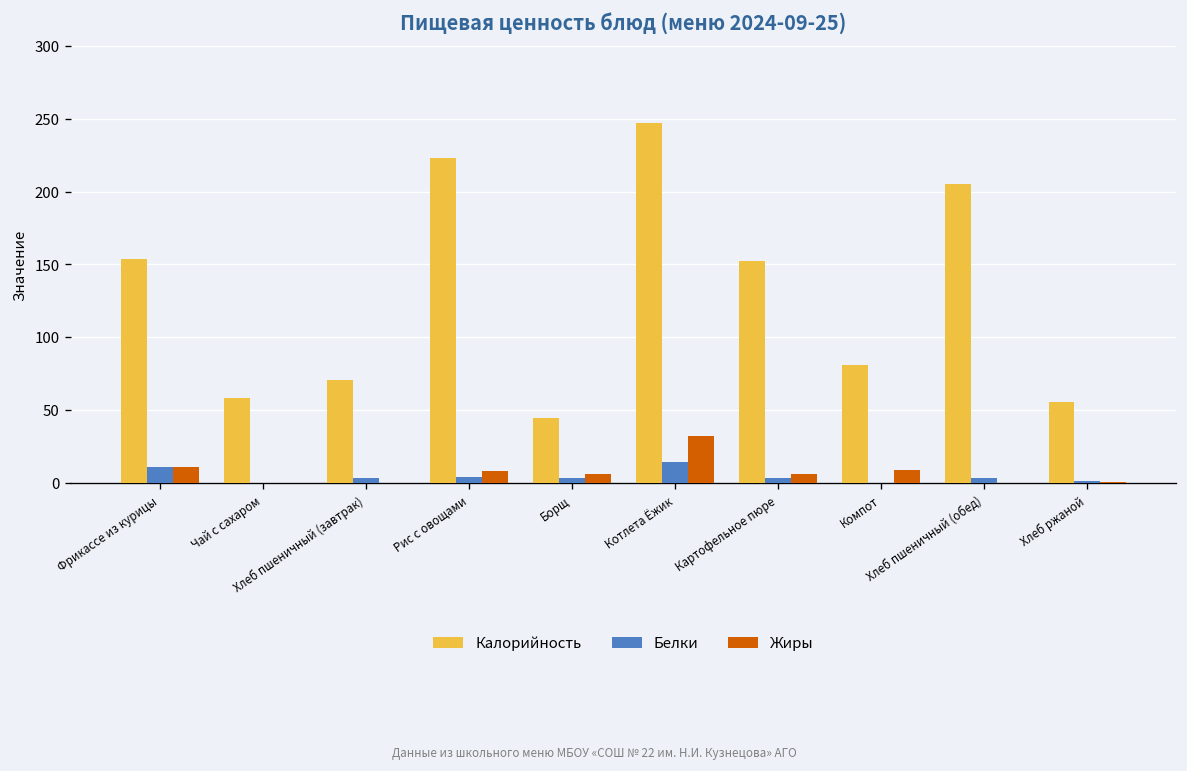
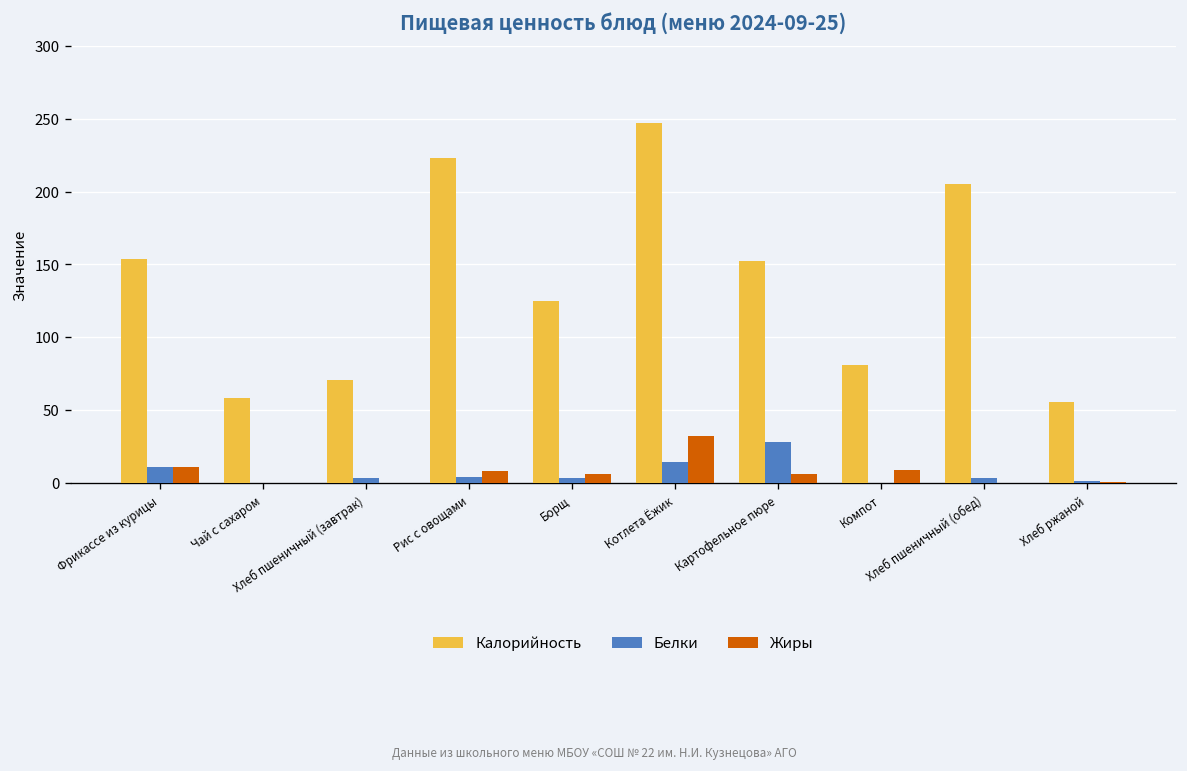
  {
    "Калорийность": {
      "Фрикассе из курицы": 154,
      "Чай с сахаром": 58,
      "Хлеб пшеничный (завтрак)": 71,
      "Рис с овощами": 223,
-     "Борщ": 45,
+     "Борщ": 125,
      "Котлета Ёжик": 247,
      "Картофельное пюре": 153,
      "Компот": 81,
      "Хлеб пшеничный (обед)": 205,
      "Хлеб ржаной": 55
    },
    "Белки": {
      "Фрикассе из курицы": 11,
      "Хлеб пшеничный (завтрак)": 3,
      "Рис с овощами": 4,
      "Борщ": 3,
      "Котлета Ёжик": 14,
-     "Картофельное пюре": 3,
+     "Картофельное пюре": 28,
      "Компот": 0,
      "Хлеб пшеничный (обед)": 3
    },
    "Жиры": {
      "Фрикассе из курицы": 11,
      "Чай с сахаром": 0,
      "Хлеб пшеничный (завтрак)": 0,
      "Рис с овощами": 8,
      "Борщ": 6,
      "Котлета Ёжик": 32,
      "Картофельное пюре": 6,
      "Компот": 9,
      "Хлеб пшеничный (обед)": 0
    }
  }
